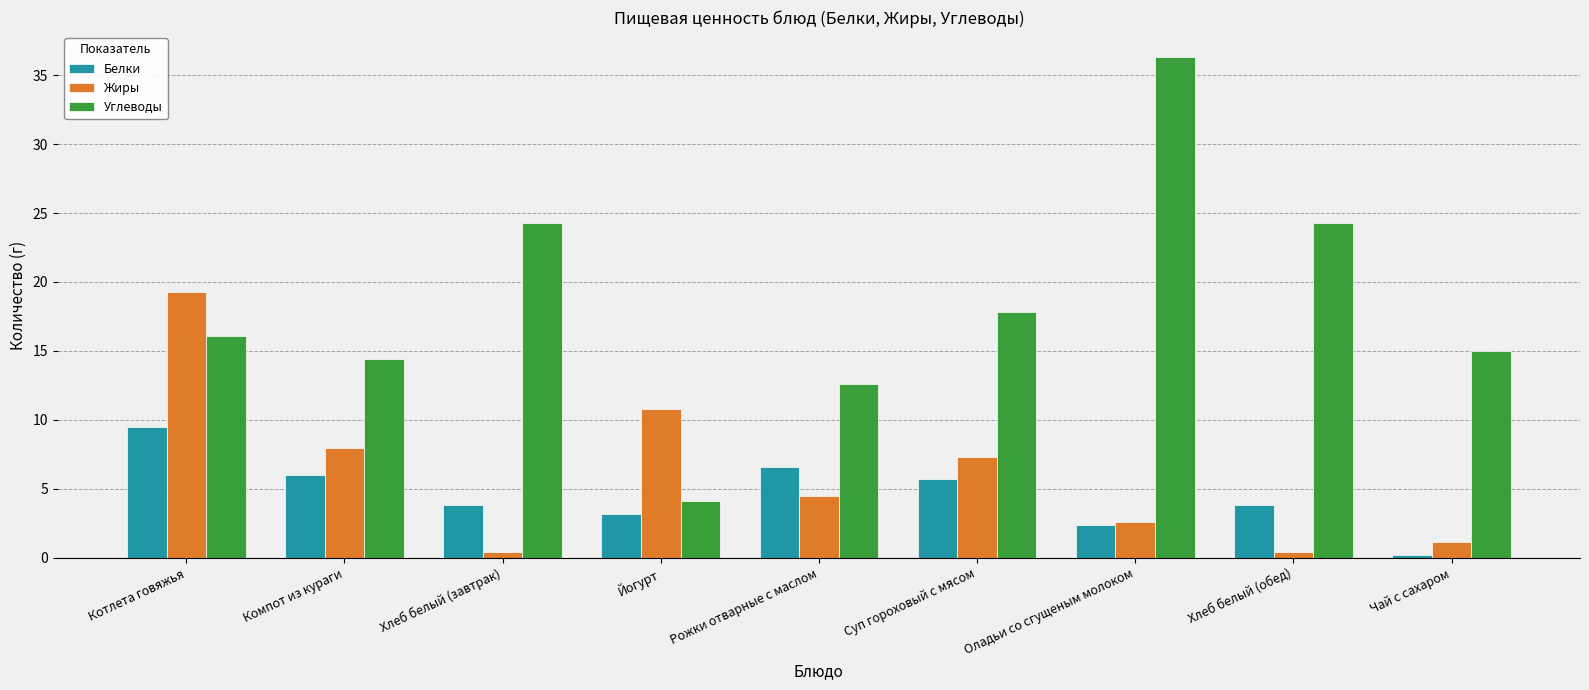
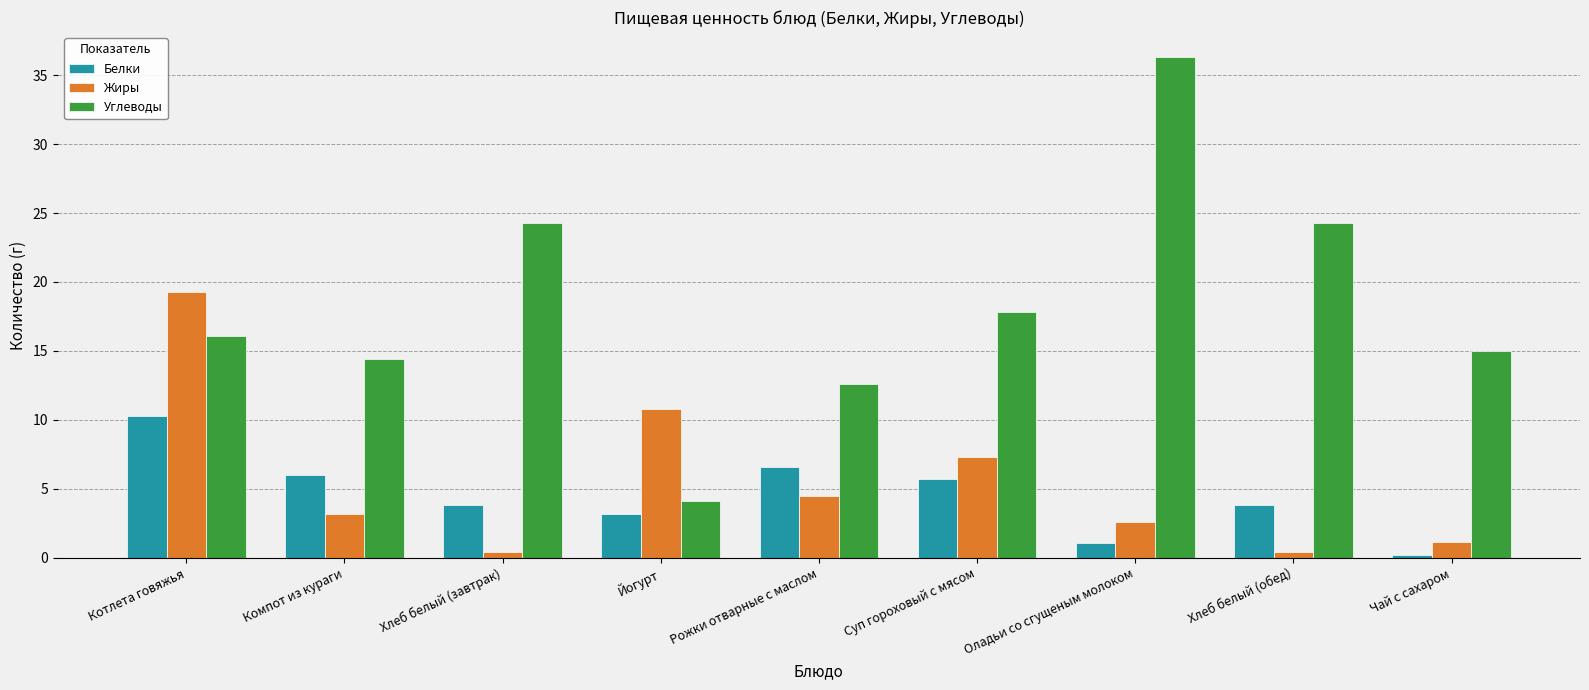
  {
    "Белки": {
-     "Котлета говяжья": 9.5,
+     "Котлета говяжья": 10.3,
      "Компот из кураги": 6.0,
      "Хлеб белый (завтрак)": 3.8,
      "Йогурт": 3.2,
      "Рожки отварные с маслом": 6.6,
      "Суп гороховый с мясом": 5.7,
-     "Оладьи со сгущеным молоком": 2.4,
+     "Оладьи со сгущеным молоком": 1.1,
      "Хлеб белый (обед)": 3.8,
      "Чай с сахаром": 0.2
    },
    "Жиры": {
      "Котлета говяжья": 19.3,
-     "Компот из кураги": 8.0,
+     "Компот из кураги": 3.2,
      "Хлеб белый (завтрак)": 0.4,
      "Йогурт": 10.8,
      "Рожки отварные с маслом": 4.5,
      "Суп гороховый с мясом": 7.3,
      "Оладьи со сгущеным молоком": 2.6,
      "Хлеб белый (обед)": 0.4,
      "Чай с сахаром": 1.1
    },
    "Углеводы": {
      "Котлета говяжья": 16.1,
      "Компот из кураги": 14.4,
      "Хлеб белый (завтрак)": 24.3,
      "Йогурт": 4.1,
      "Рожки отварные с маслом": 12.6,
      "Суп гороховый с мясом": 17.8,
      "Оладьи со сгущеным молоком": 36.3,
      "Хлеб белый (обед)": 24.3,
      "Чай с сахаром": 15.0
    }
  }
